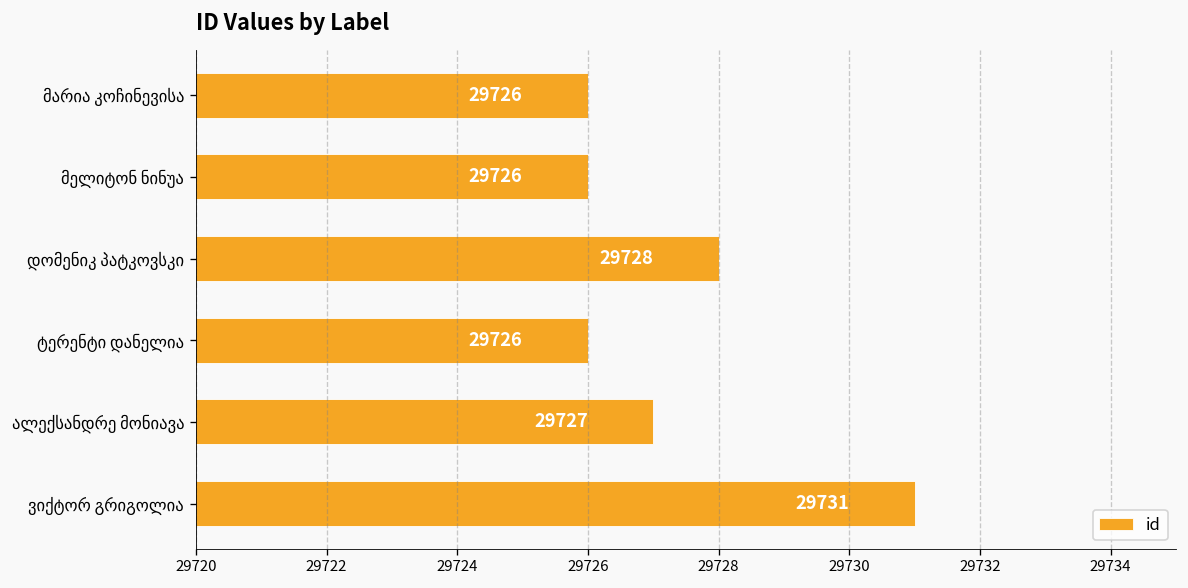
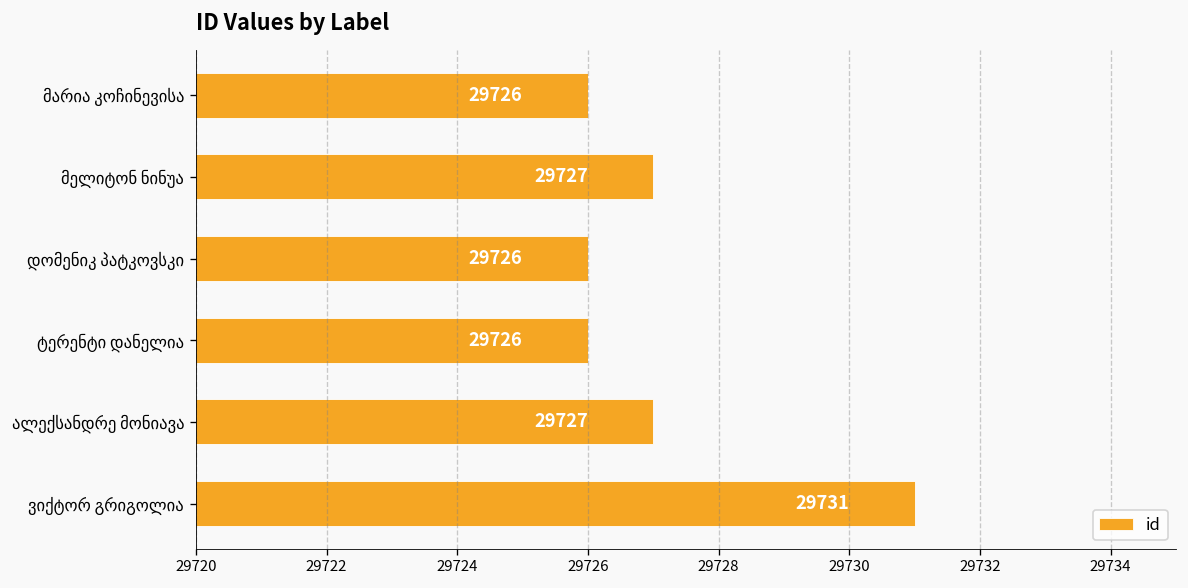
  {
    "მარია კოჩინევისა": 29726,
-   "მელიტონ ნინუა": 29726,
-   "დომენიკ პატკოვსკი": 29728,
+   "მელიტონ ნინუა": 29727,
+   "დომენიკ პატკოვსკი": 29726,
    "ტერენტი დანელია": 29726,
    "ალექსანდრე მონიავა": 29727,
    "ვიქტორ გრიგოლია": 29731
  }
